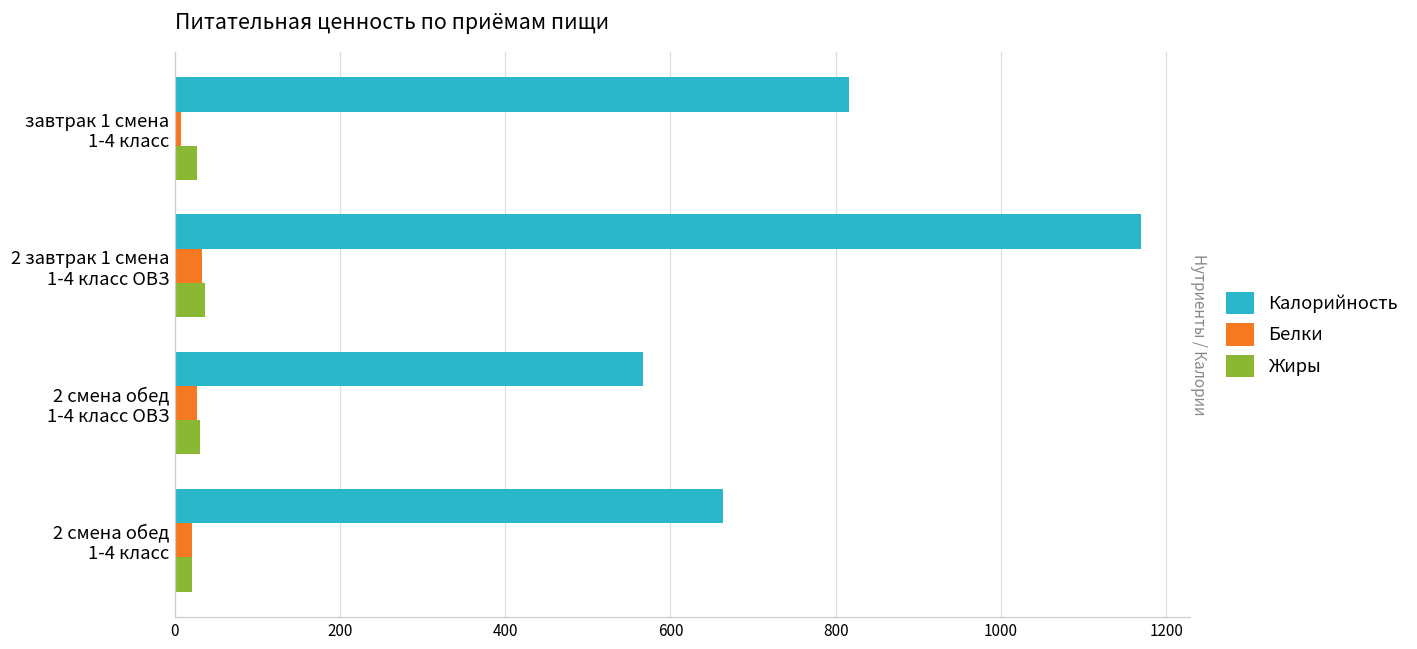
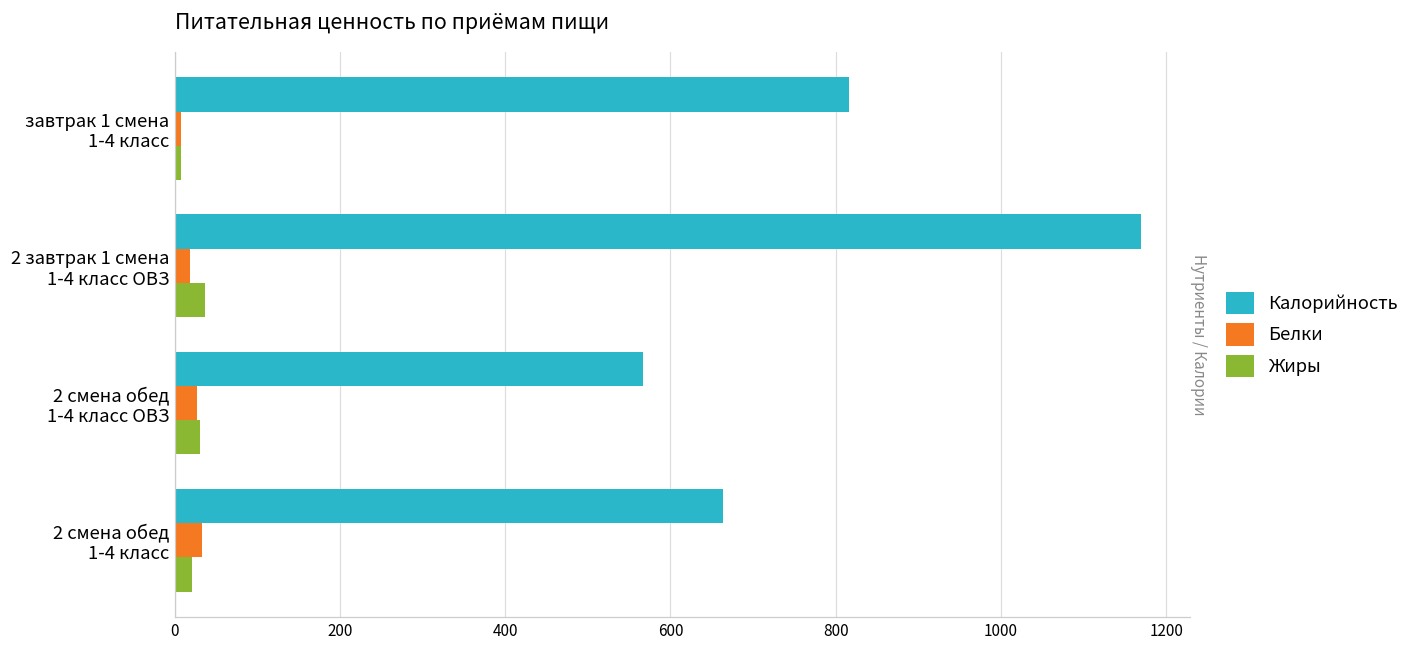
  {
    "Калорийность": {
      "завтрак 1 смена 1-4 класс": 820,
      "2 завтрак 1 смена 1-4 класс ОВЗ": 1170,
      "2 смена обед 1-4 класс ОВЗ": 570,
      "2 смена обед 1-4 класс": 660
    },
    "Белки": {
      "завтрак 1 смена 1-4 класс": 10,
-     "2 завтрак 1 смена 1-4 класс ОВЗ": 30,
+     "2 завтрак 1 смена 1-4 класс ОВЗ": 20,
      "2 смена обед 1-4 класс ОВЗ": 30,
-     "2 смена обед 1-4 класс": 20
+     "2 смена обед 1-4 класс": 30
    },
    "Жиры": {
-     "завтрак 1 смена 1-4 класс": 30,
+     "завтрак 1 смена 1-4 класс": 10,
      "2 завтрак 1 смена 1-4 класс ОВЗ": 40,
      "2 смена обед 1-4 класс ОВЗ": 30,
      "2 смена обед 1-4 класс": 20
    }
  }
